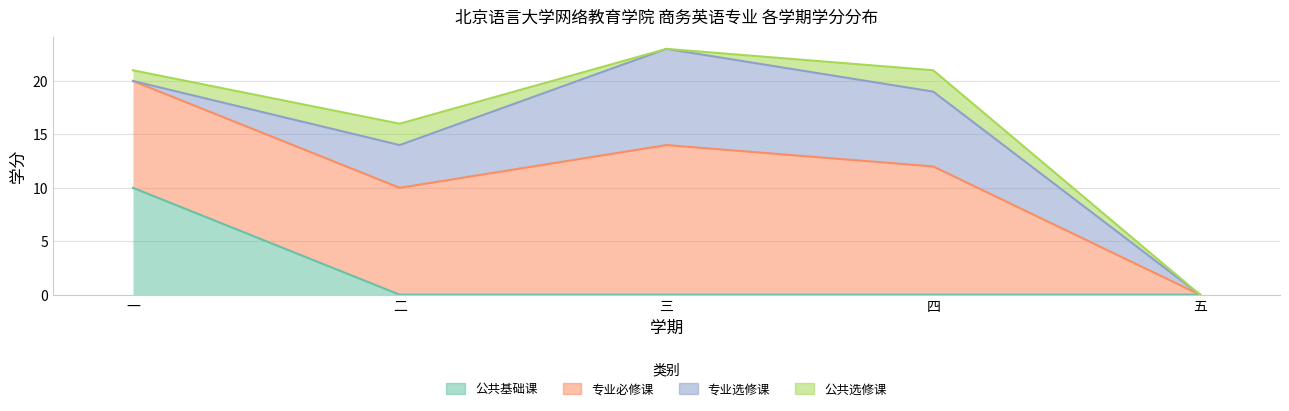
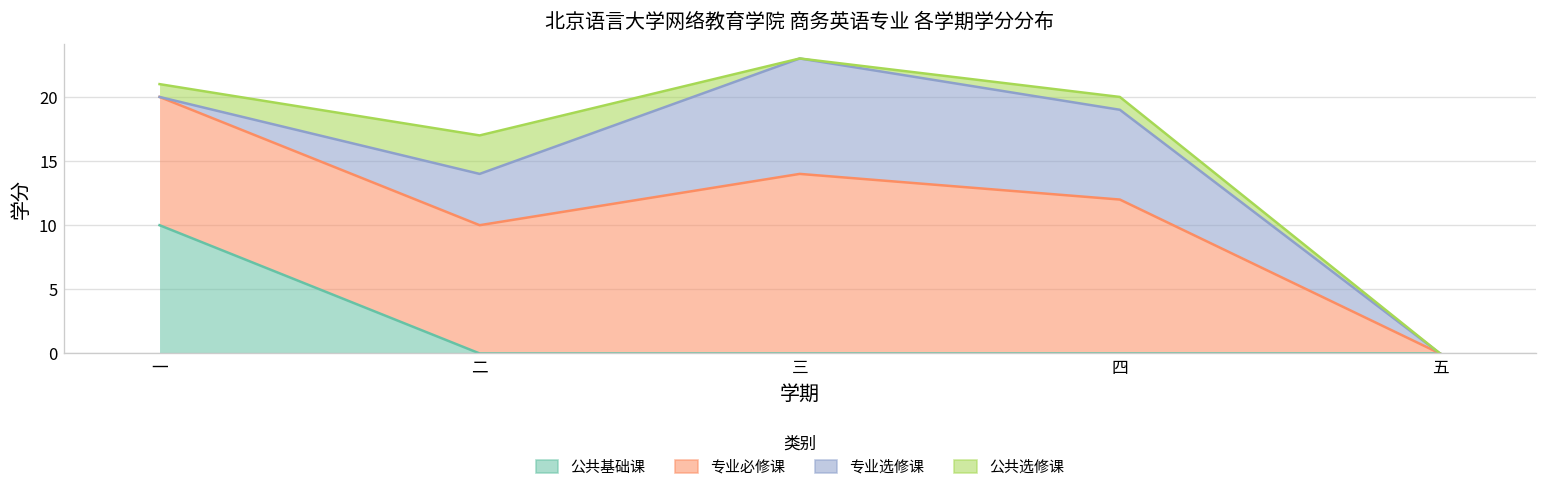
  {
    "专业必修课": {
      "二": 10,
      "三": 14,
      "四": 12
    },
    "公共选修课": {
      "一": 1,
-     "二": 2,
-     "四": 2
+     "二": 3,
+     "四": 1
    }
  }
